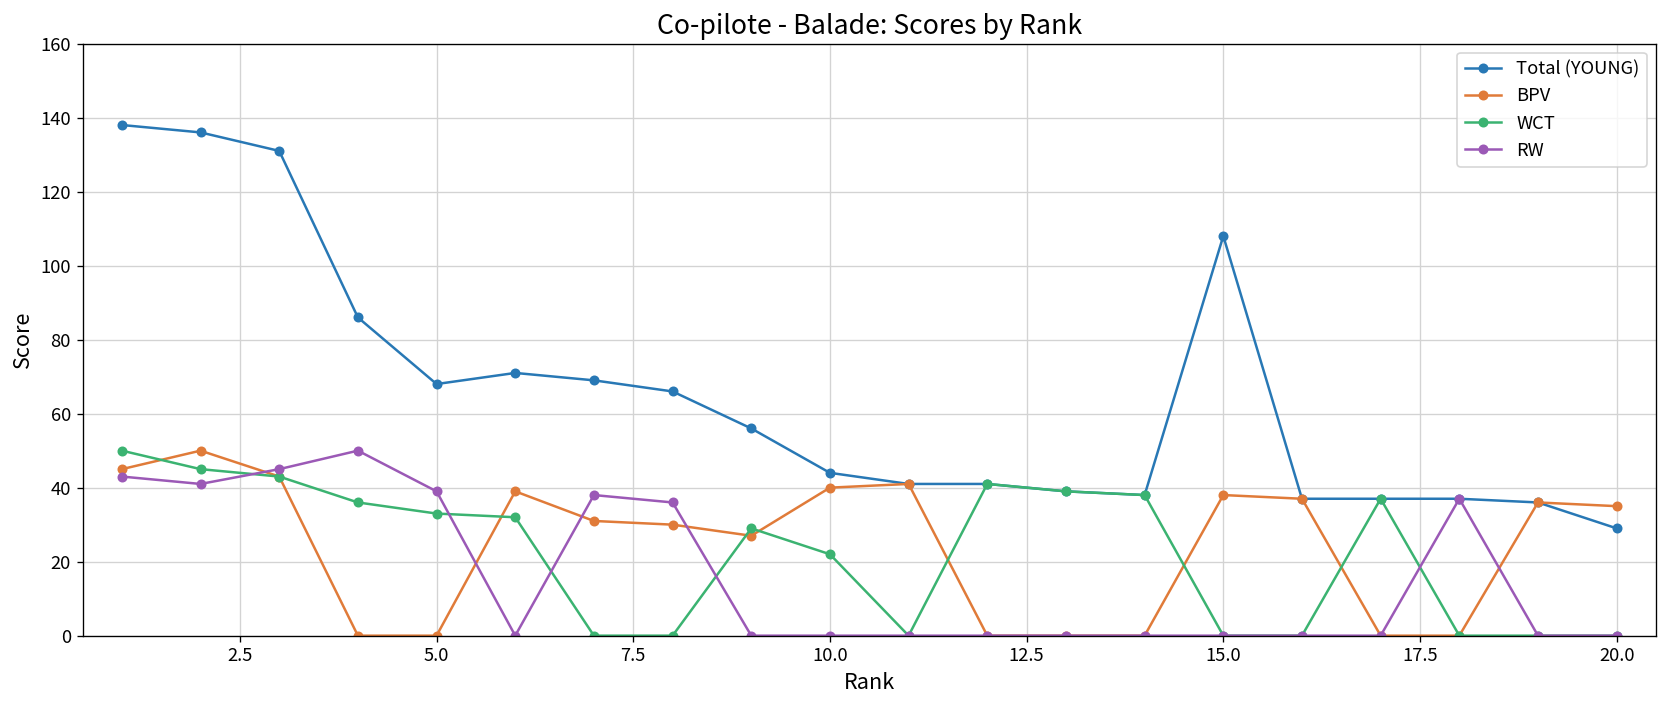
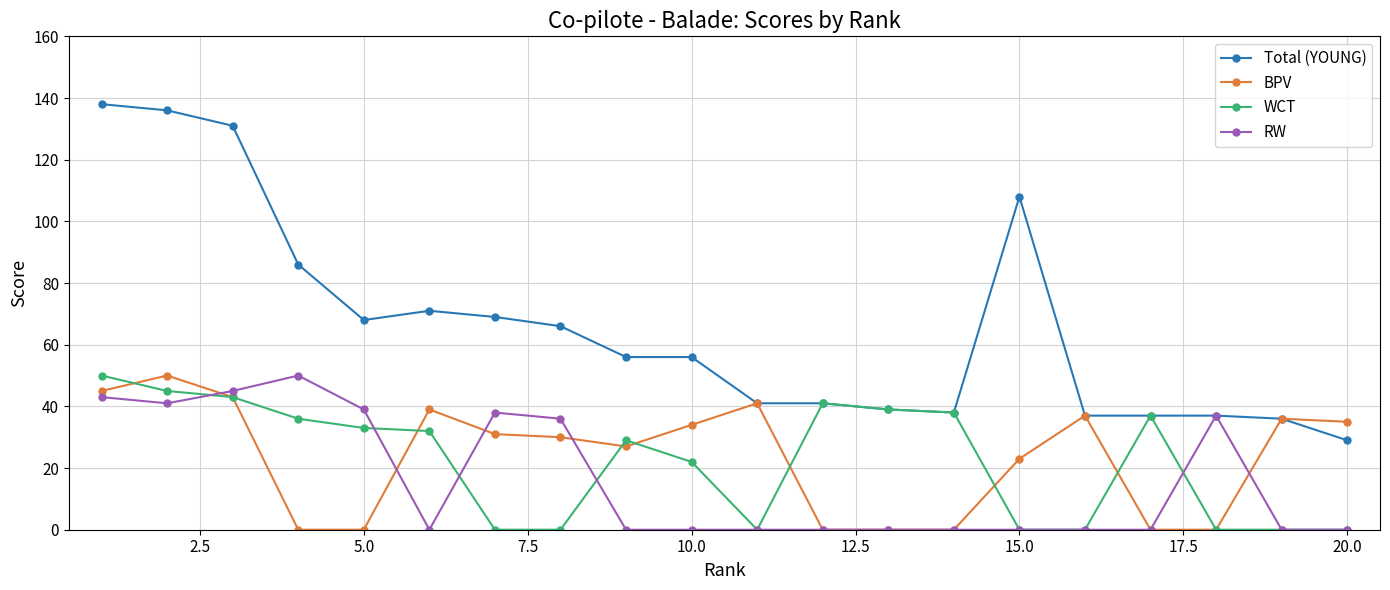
  {
    "Total (YOUNG)": {
      "5.0": 68,
-     "10.0": 44,
+     "10.0": 56,
      "15.0": 108,
      "20.0": 29
    },
    "BPV": {
      "5.0": 0,
-     "10.0": 40,
-     "15.0": 38,
+     "10.0": 34,
+     "15.0": 23,
      "20.0": 35
    },
    "WCT": {
      "5.0": 33,
      "10.0": 22
    },
    "RW": {
      "5.0": 39,
      "10.0": 0
    }
  }
